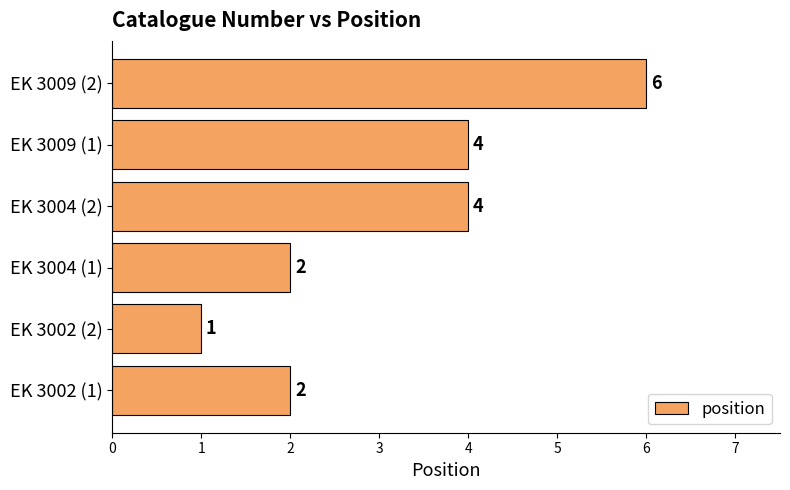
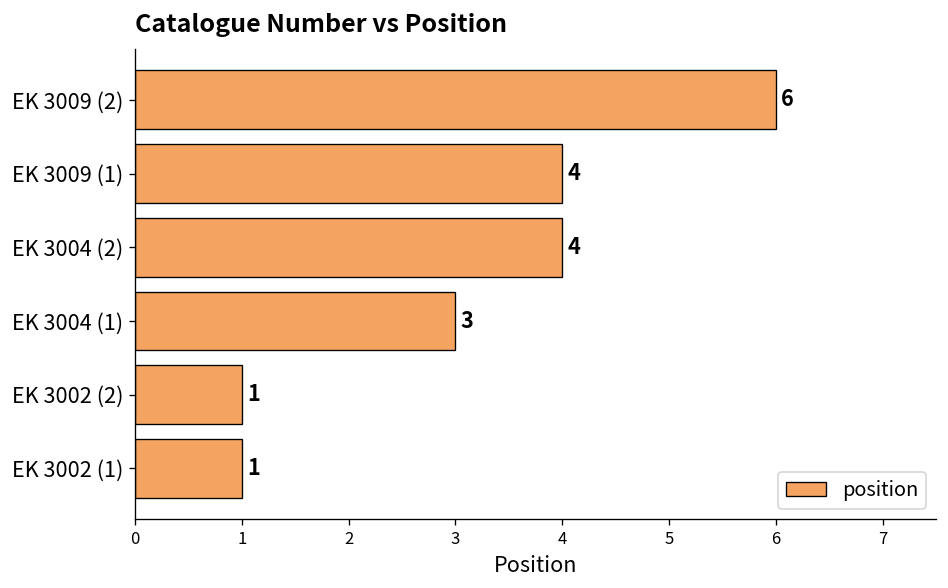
  {
    "EK 3009 (2)": 6,
    "EK 3009 (1)": 4,
    "EK 3004 (2)": 4,
-   "EK 3004 (1)": 2,
+   "EK 3004 (1)": 3,
    "EK 3002 (2)": 1,
-   "EK 3002 (1)": 2
+   "EK 3002 (1)": 1
  }
